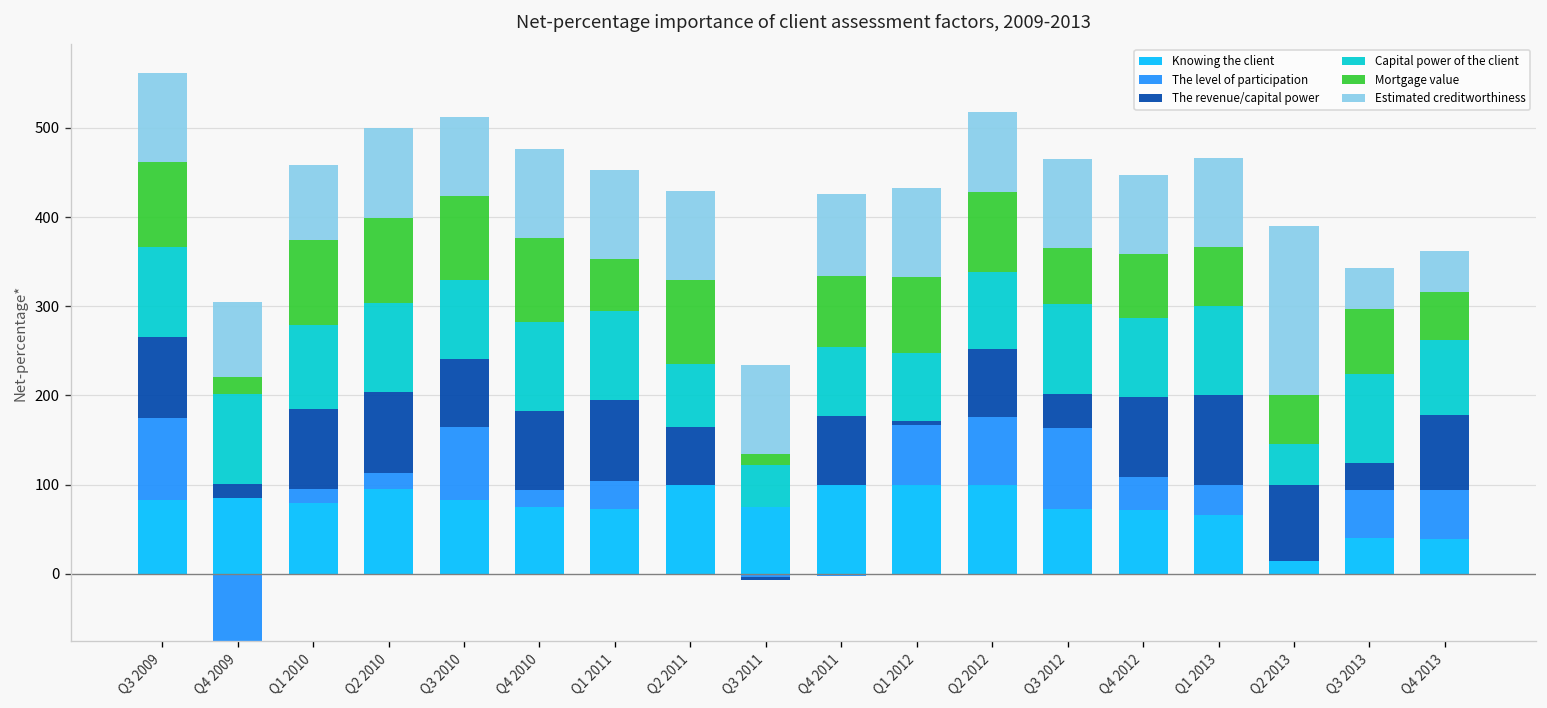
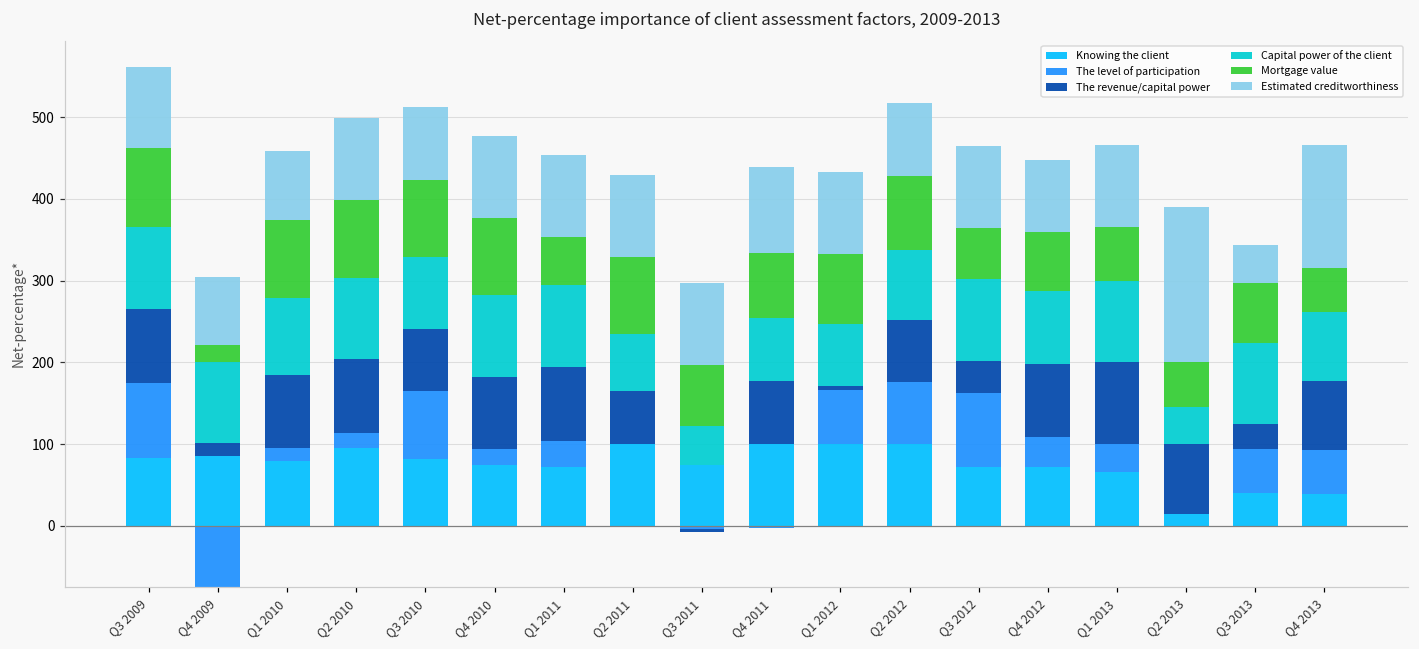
  {
    "Mortgage value": {
      "Q3 2009": 100,
      "Q4 2009": 20,
      "Q1 2010": 90,
      "Q2 2010": 100,
      "Q3 2010": 90,
      "Q4 2010": 90,
      "Q1 2011": 60,
      "Q2 2011": 90,
-     "Q3 2011": 10,
+     "Q3 2011": 70,
      "Q4 2011": 80,
      "Q1 2012": 90,
      "Q2 2012": 90,
      "Q3 2012": 60,
      "Q4 2012": 70,
      "Q1 2013": 70,
      "Q2 2013": 50,
      "Q3 2013": 70,
      "Q4 2013": 50
    },
    "Estimated creditworthiness": {
      "Q3 2009": 100,
      "Q4 2009": 80,
      "Q1 2010": 80,
      "Q2 2010": 100,
      "Q3 2010": 90,
      "Q4 2010": 100,
      "Q1 2011": 100,
      "Q2 2011": 100,
      "Q3 2011": 100,
-     "Q4 2011": 90,
+     "Q4 2011": 110,
      "Q1 2012": 100,
      "Q2 2012": 90,
      "Q3 2012": 100,
      "Q4 2012": 90,
      "Q1 2013": 100,
      "Q2 2013": 190,
      "Q3 2013": 50,
-     "Q4 2013": 50
+     "Q4 2013": 150
    }
  }
